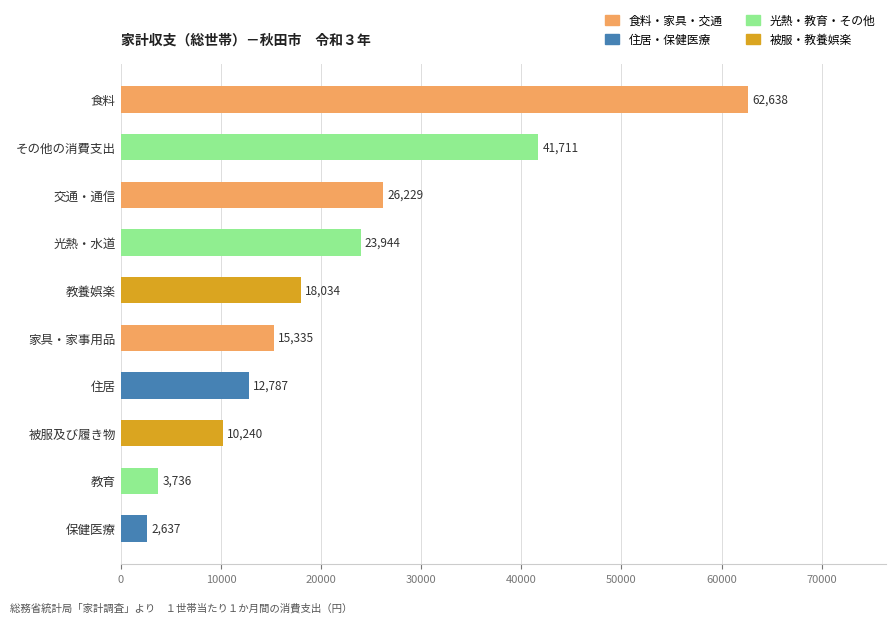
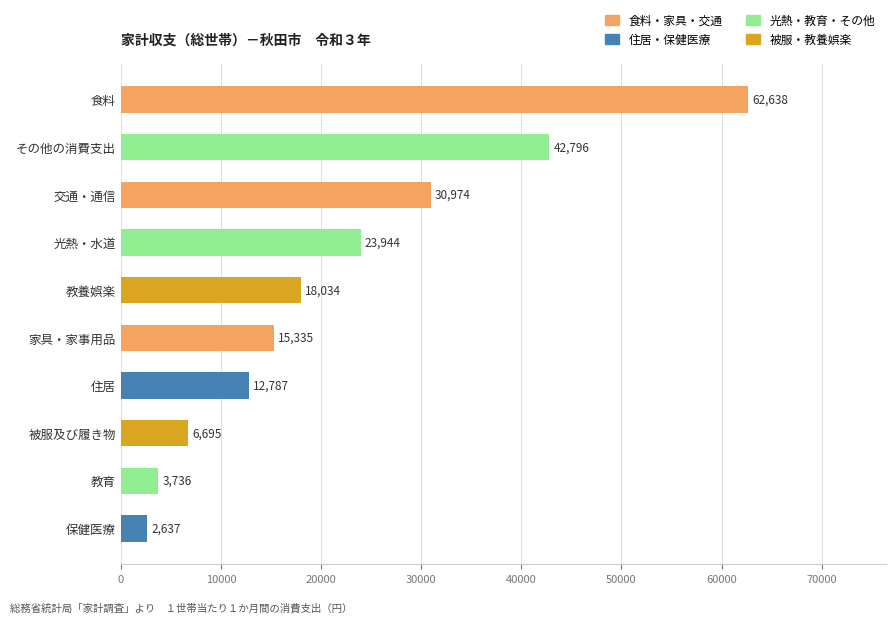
  {
    "食料": "62,638",
-   "その他の消費支出": "41,711",
-   "交通・通信": "26,229",
+   "その他の消費支出": "42,796",
+   "交通・通信": "30,974",
    "光熱・水道": "23,944",
    "教養娯楽": "18,034",
    "家具・家事用品": "15,335",
    "住居": "12,787",
-   "被服及び履き物": "10,240",
+   "被服及び履き物": "6,695",
    "教育": "3,736",
    "保健医療": "2,637"
  }
